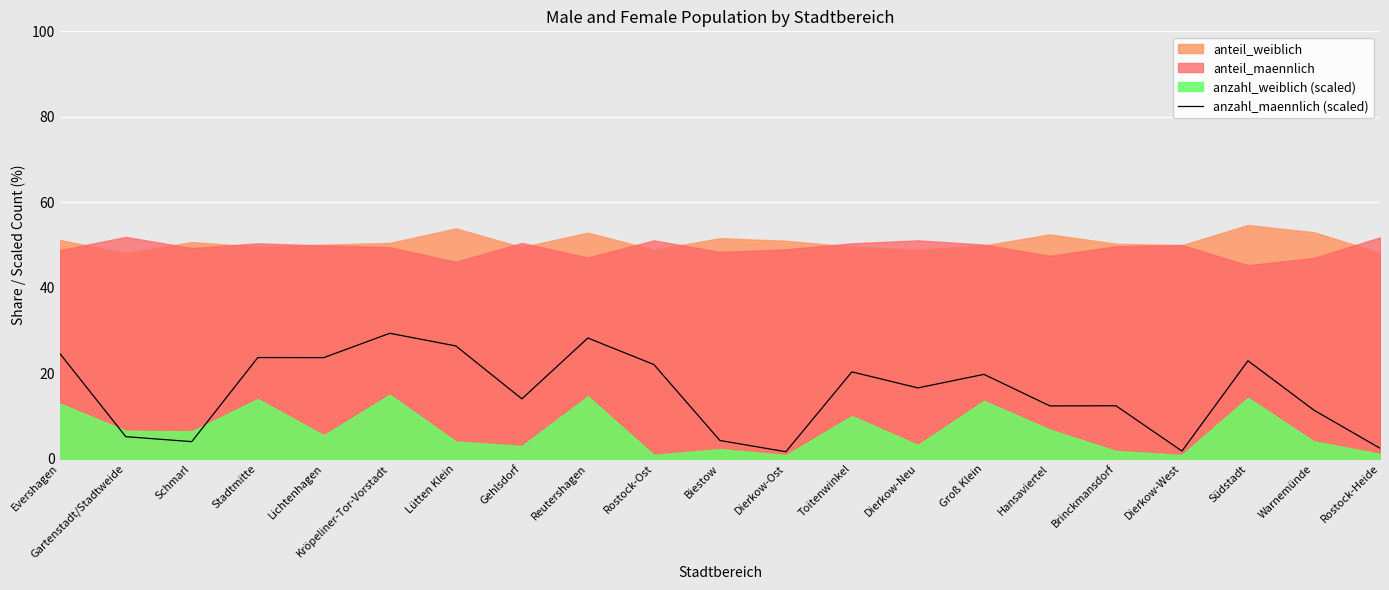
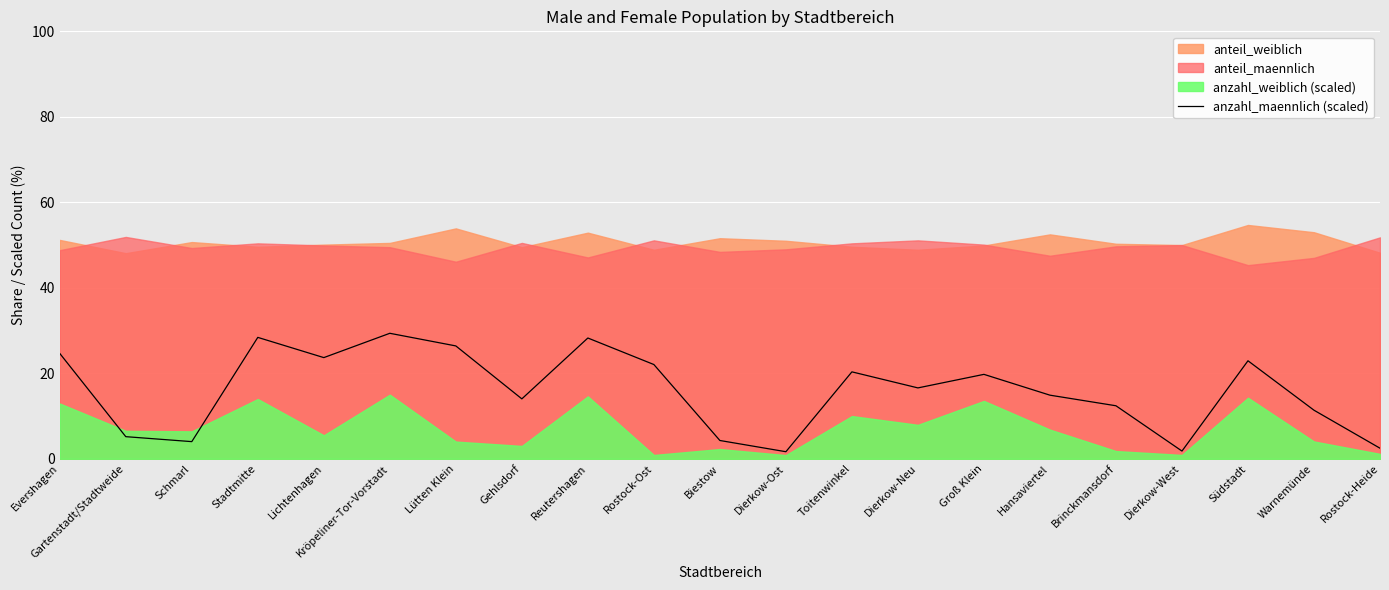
  {
    "anzahl_maennlich (scaled)": {
      "Evershagen": 25,
      "Gartenstadt/Stadtweide": 5,
      "Schmarl": 4,
-     "Stadtmitte": 24,
+     "Stadtmitte": 28,
      "Lichtenhagen": 24,
      "Kröpeliner-Tor-Vorstadt": 29,
      "Lütten Klein": 26,
      "Gehlsdorf": 14,
      "Reutershagen": 28,
      "Rostock-Ost": 22,
      "Biestow": 4,
      "Dierkow-Ost": 2,
      "Toitenwinkel": 20,
      "Dierkow-Neu": 17,
      "Groß Klein": 20,
-     "Hansaviertel": 12,
+     "Hansaviertel": 15,
      "Brinckmansdorf": 12,
      "Dierkow-West": 2,
      "Südstadt": 23,
      "Warnemünde": 11,
      "Rostock-Heide": 2
    },
    "anzahl_weiblich (scaled)": {
      "Evershagen": 13,
      "Gartenstadt/Stadtweide": 7,
      "Schmarl": 6,
      "Stadtmitte": 14,
      "Lichtenhagen": 5,
      "Kröpeliner-Tor-Vorstadt": 15,
      "Lütten Klein": 4,
      "Gehlsdorf": 3,
      "Reutershagen": 15,
      "Rostock-Ost": 1,
      "Biestow": 2,
      "Dierkow-Ost": 1,
      "Toitenwinkel": 10,
-     "Dierkow-Neu": 3,
+     "Dierkow-Neu": 8,
      "Groß Klein": 14,
      "Hansaviertel": 7,
      "Brinckmansdorf": 2,
      "Dierkow-West": 1,
      "Südstadt": 14,
      "Warnemünde": 4,
      "Rostock-Heide": 1
    }
  }
